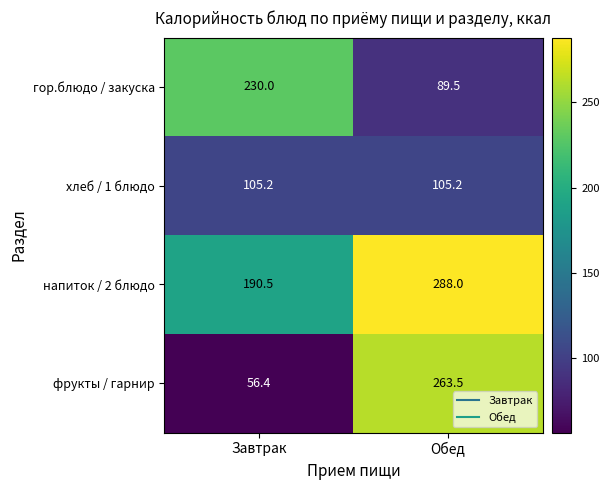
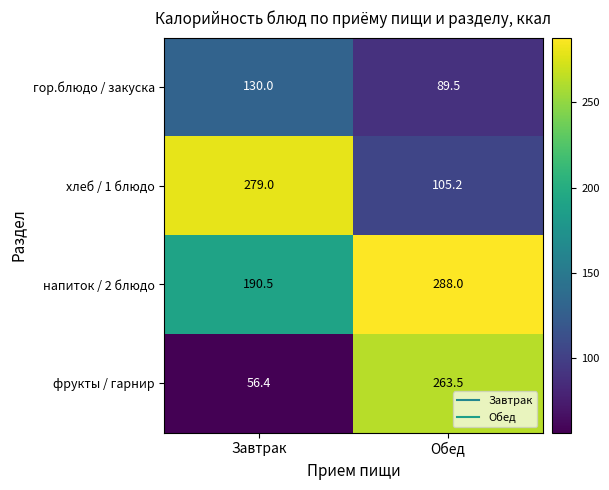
  {
    "гор.блюдо / закуска": {
-     "Завтрак": 230.0,
+     "Завтрак": 130.0,
      "Обед": 89.5
    },
    "хлеб / 1 блюдо": {
-     "Завтрак": 105.2,
+     "Завтрак": 279.0,
      "Обед": 105.2
    },
    "напиток / 2 блюдо": {
      "Завтрак": 190.5,
      "Обед": 288.0
    },
    "фрукты / гарнир": {
      "Завтрак": 56.4,
      "Обед": 263.5
    }
  }
